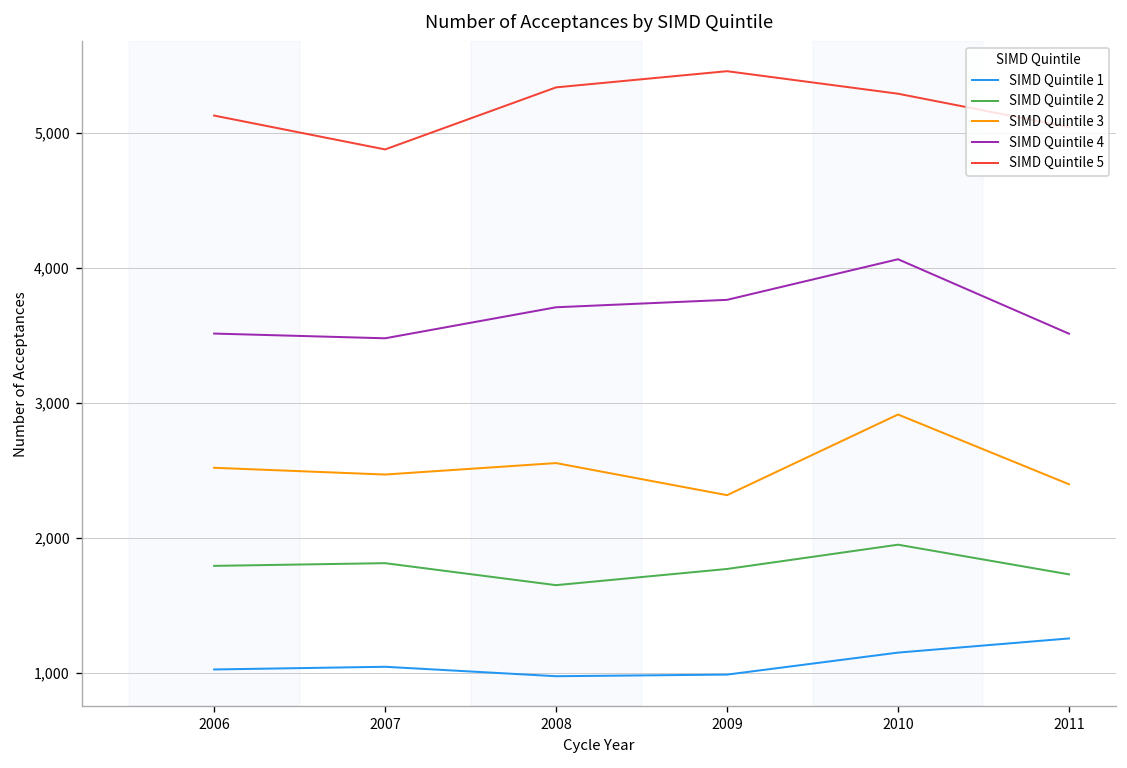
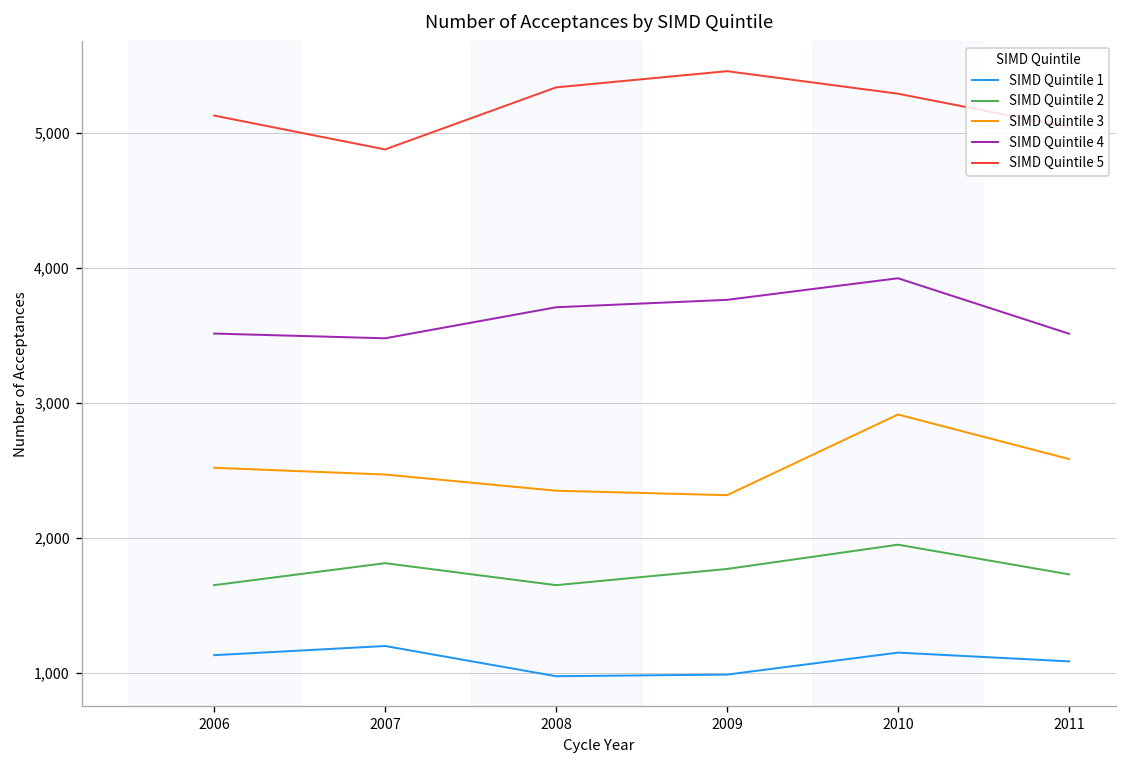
  {
    "SIMD Quintile 1": {
-     "2006": "1,030",
-     "2007": "1,050",
+     "2006": "1,130",
+     "2007": "1,200",
      "2008": "980",
      "2009": "990",
      "2010": "1,150",
-     "2011": "1,260"
+     "2011": "1,090"
    },
    "SIMD Quintile 2": {
-     "2006": "1,790",
+     "2006": "1,650",
      "2007": "1,810",
      "2008": "1,650",
      "2009": "1,770",
      "2010": "1,950",
      "2011": "1,730"
    },
    "SIMD Quintile 3": {
      "2006": "2,520",
      "2007": "2,470",
-     "2008": "2,560",
+     "2008": "2,350",
      "2009": "2,320",
      "2010": "2,920",
-     "2011": "2,400"
+     "2011": "2,590"
    },
    "SIMD Quintile 4": {
      "2006": "3,520",
      "2007": "3,480",
      "2008": "3,710",
      "2009": "3,770",
-     "2010": "4,070",
+     "2010": "3,930",
      "2011": "3,510"
    },
    "SIMD Quintile 5": {
      "2006": "5,130",
      "2007": "4,880",
      "2008": "5,340",
      "2009": "5,460",
      "2010": "5,290"
    }
  }
